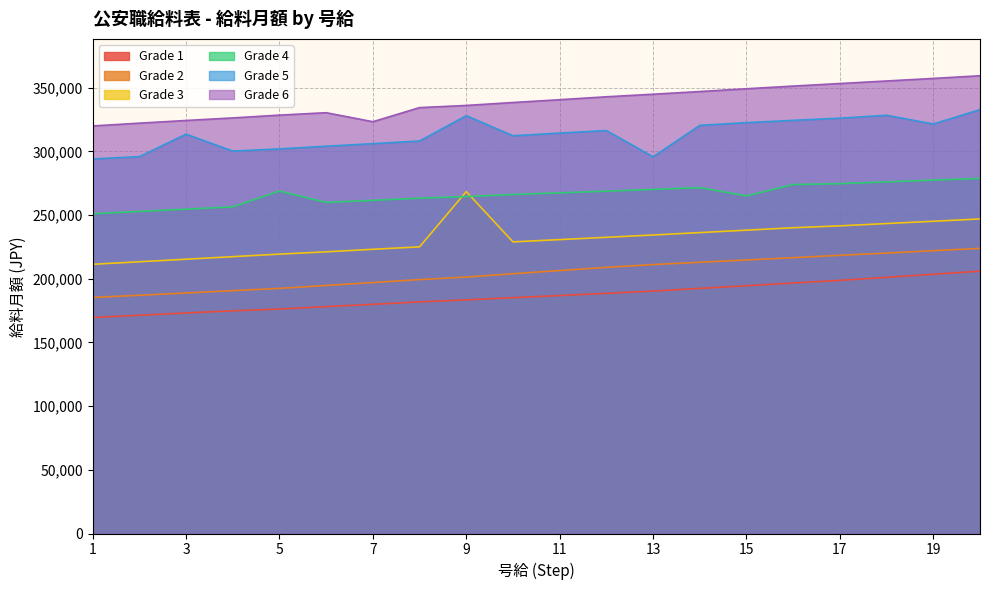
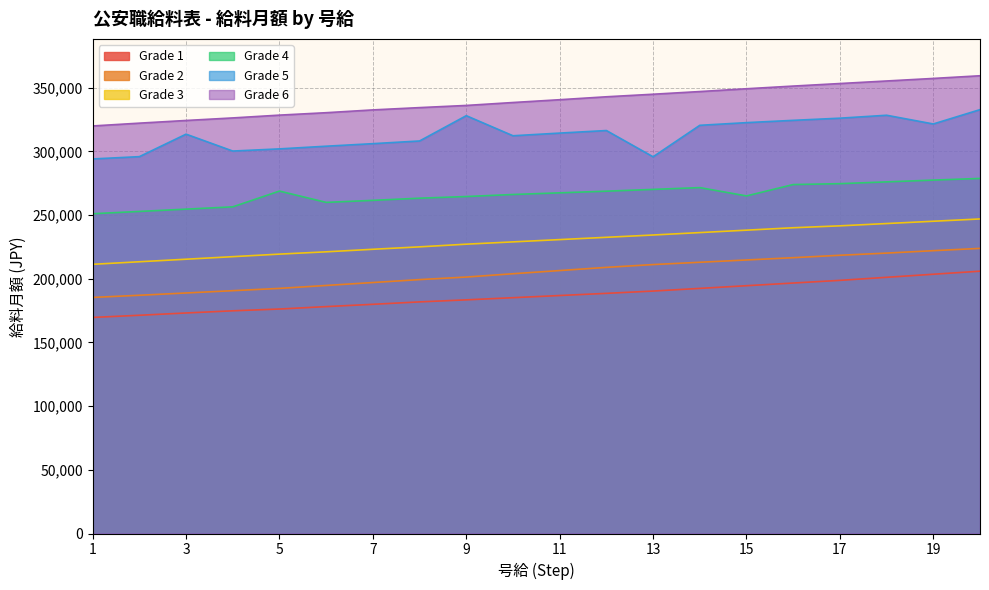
  {
    "Grade 3": {
      "1": "211,000",
      "3": "215,000",
      "5": "219,000",
      "7": "223,000",
-     "9": "268,000",
+     "9": "227,000",
      "11": "231,000",
      "13": "234,000",
      "15": "238,000",
      "17": "242,000",
      "19": "245,000"
    },
    "Grade 4": {
      "1": "251,000",
      "3": "255,000",
      "5": "269,000",
      "7": "262,000",
      "9": "265,000",
      "11": "267,000",
      "13": "270,000",
      "15": "265,000",
      "17": "275,000",
      "19": "277,000"
    },
    "Grade 5": {
      "1": "294,000",
      "3": "313,000",
      "5": "302,000",
      "7": "306,000",
      "9": "328,000",
      "11": "314,000",
      "13": "296,000",
      "15": "323,000",
      "17": "326,000",
      "19": "321,000"
    },
    "Grade 6": {
      "1": "320,000",
      "3": "324,000",
      "5": "328,000",
-     "7": "323,000",
+     "7": "333,000",
      "9": "336,000",
      "11": "341,000",
      "13": "345,000",
      "15": "349,000",
      "17": "353,000",
      "19": "357,000"
    }
  }
